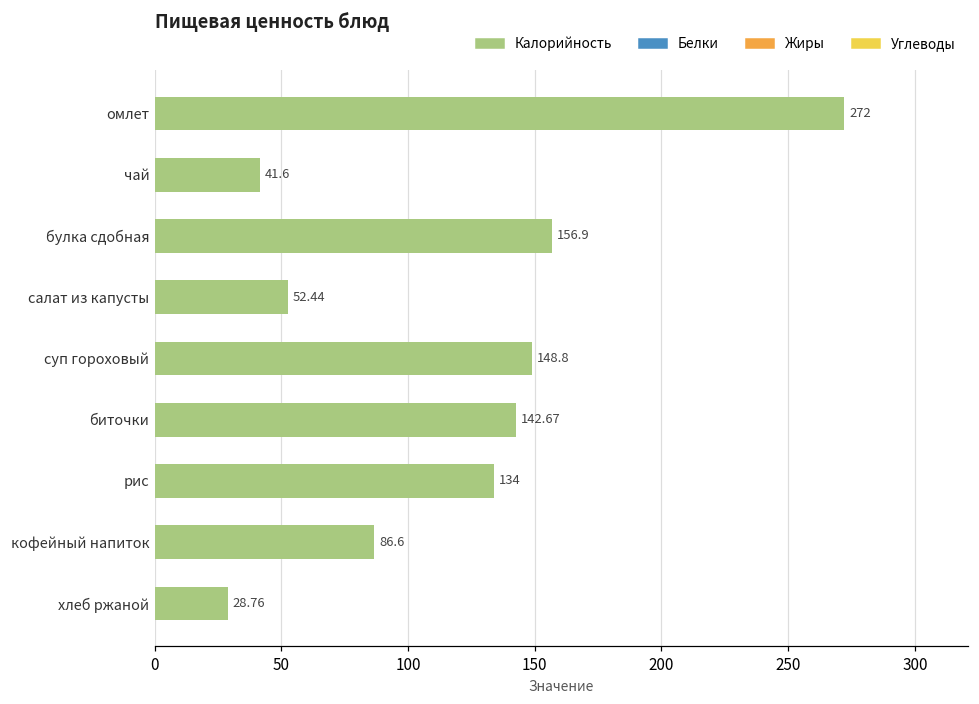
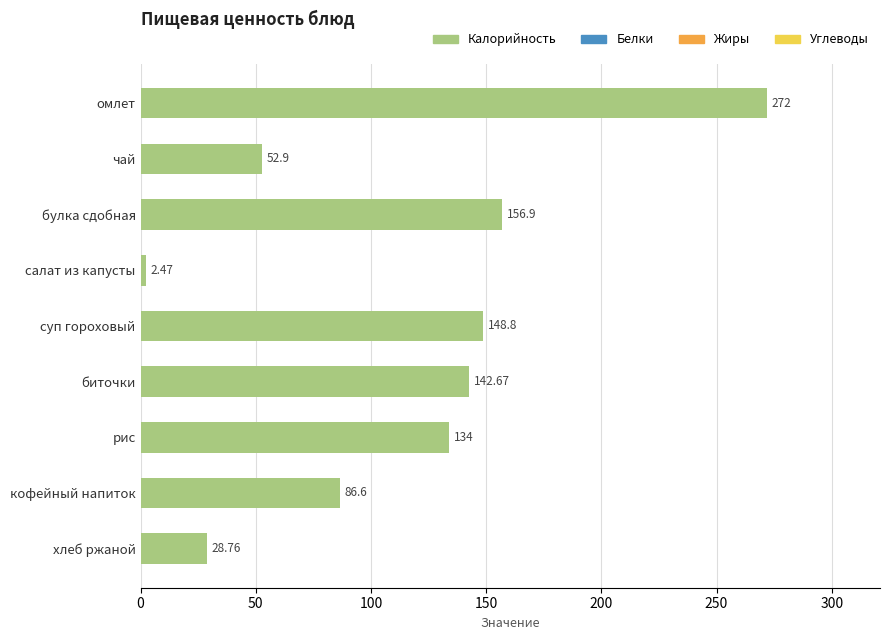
  {
    "омлет": 272,
-   "чай": 41.6,
+   "чай": 52.9,
    "булка сдобная": 156.9,
-   "салат из капусты": 52.44,
+   "салат из капусты": 2.47,
    "суп гороховый": 148.8,
    "биточки": 142.67,
    "рис": 134,
    "кофейный напиток": 86.6,
    "хлеб ржаной": 28.76
  }
